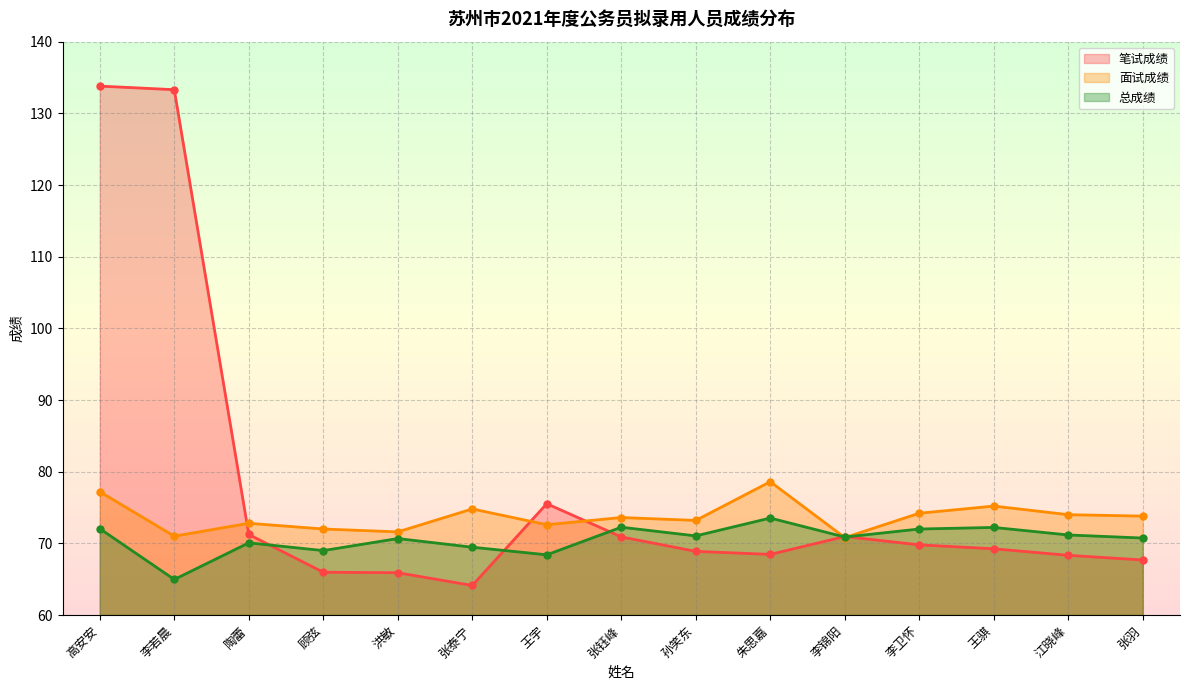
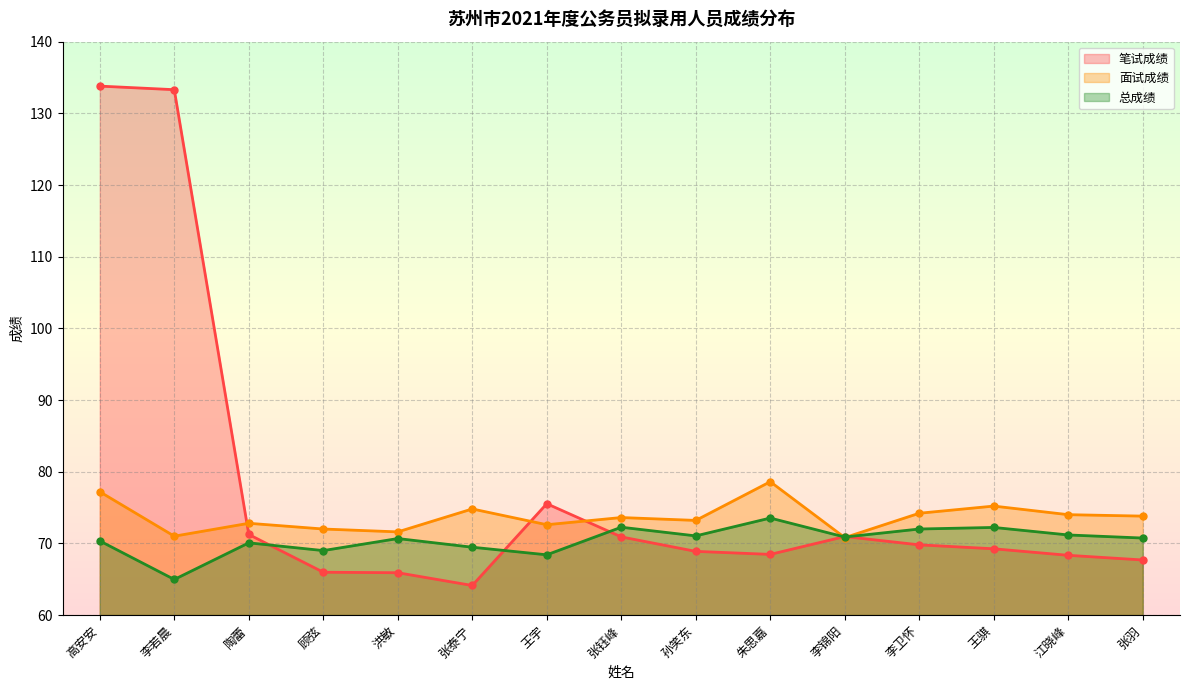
  {
    "总成绩": {
-     "高安安": 72,
+     "高安安": 70,
      "李若晨": 65,
      "陶蕾": 70,
      "顾弦": 69,
      "洪敏": 71,
      "张泰宁": 69,
      "王宇": 68,
      "张钰峰": 72,
      "孙笑东": 71,
      "朱思嘉": 74,
      "李卫怀": 72,
      "王骐": 72,
      "江晓峰": 71,
      "张羽": 71
    }
  }
